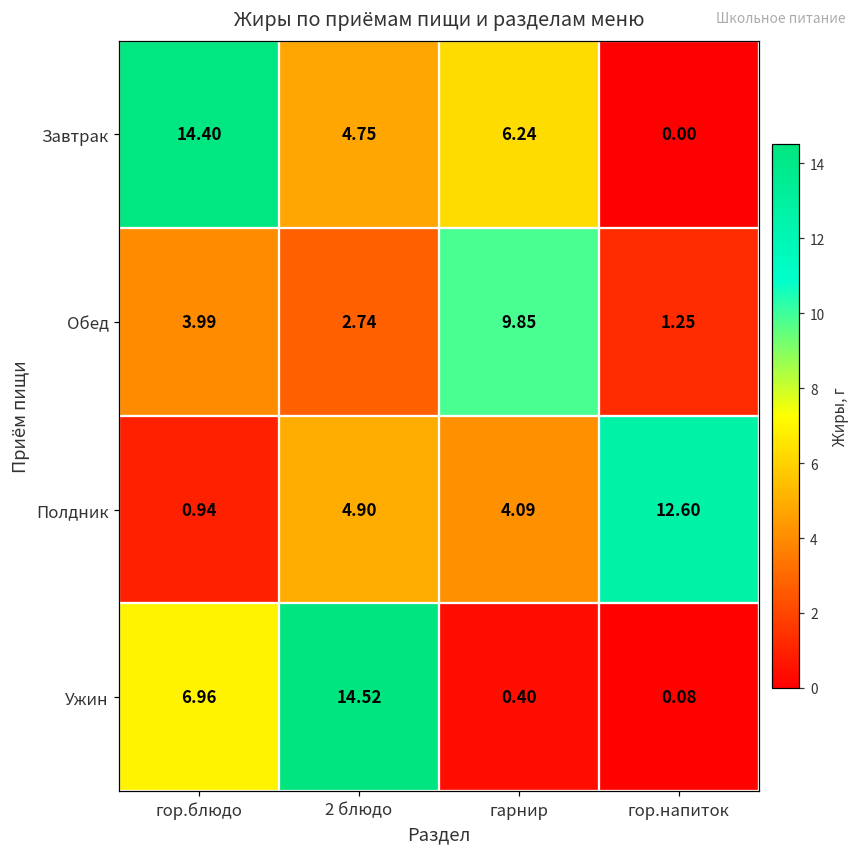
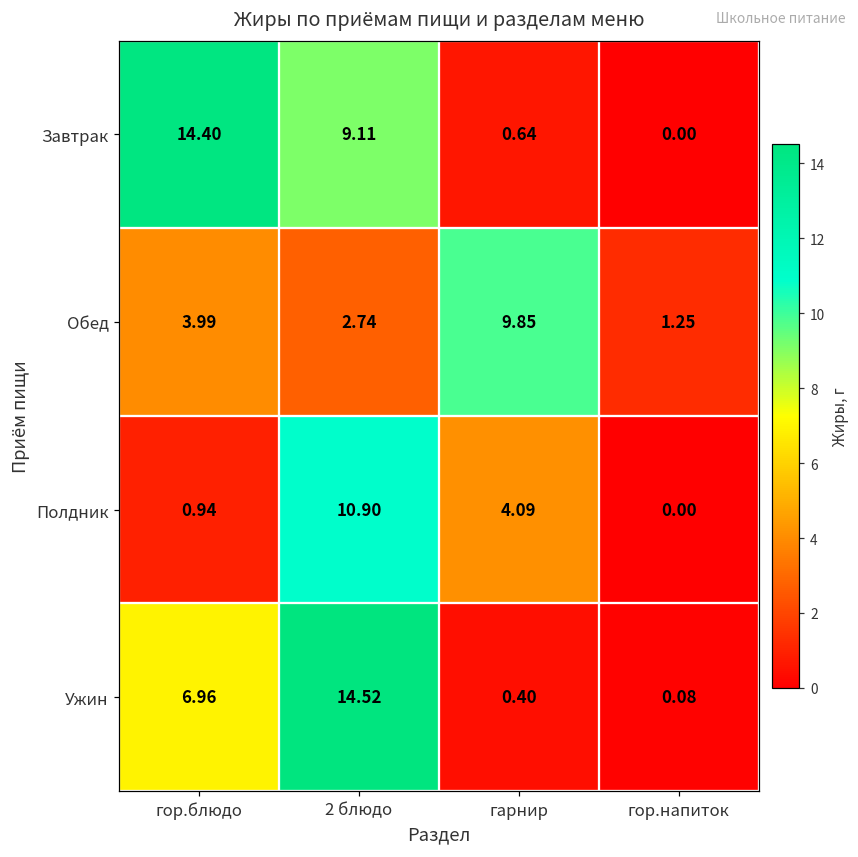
  {
    "Завтрак": {
      "гор.блюдо": 14.40,
-     "2 блюдо": 4.75,
-     "гарнир": 6.24,
+     "2 блюдо": 9.11,
+     "гарнир": 0.64,
      "гор.напиток": 0.00
    },
    "Обед": {
      "гор.блюдо": 3.99,
      "2 блюдо": 2.74,
      "гарнир": 9.85,
      "гор.напиток": 1.25
    },
    "Полдник": {
      "гор.блюдо": 0.94,
-     "2 блюдо": 4.90,
+     "2 блюдо": 10.90,
      "гарнир": 4.09,
-     "гор.напиток": 12.60
+     "гор.напиток": 0.00
    },
    "Ужин": {
      "гор.блюдо": 6.96,
      "2 блюдо": 14.52,
      "гарнир": 0.40,
      "гор.напиток": 0.08
    }
  }
